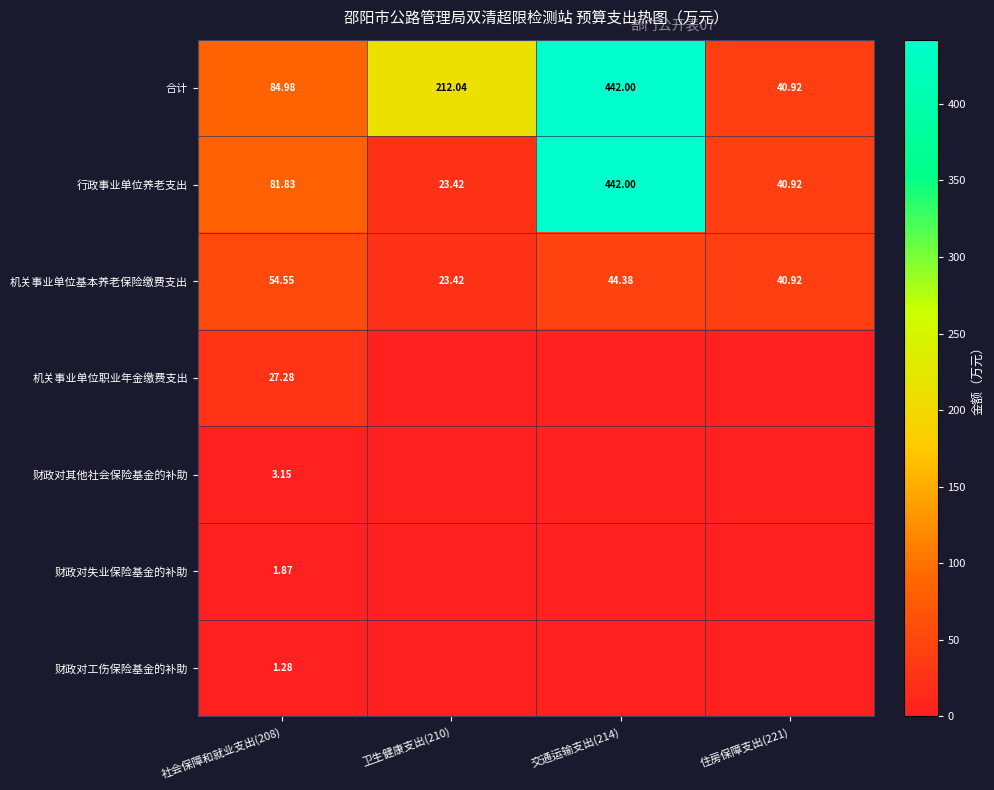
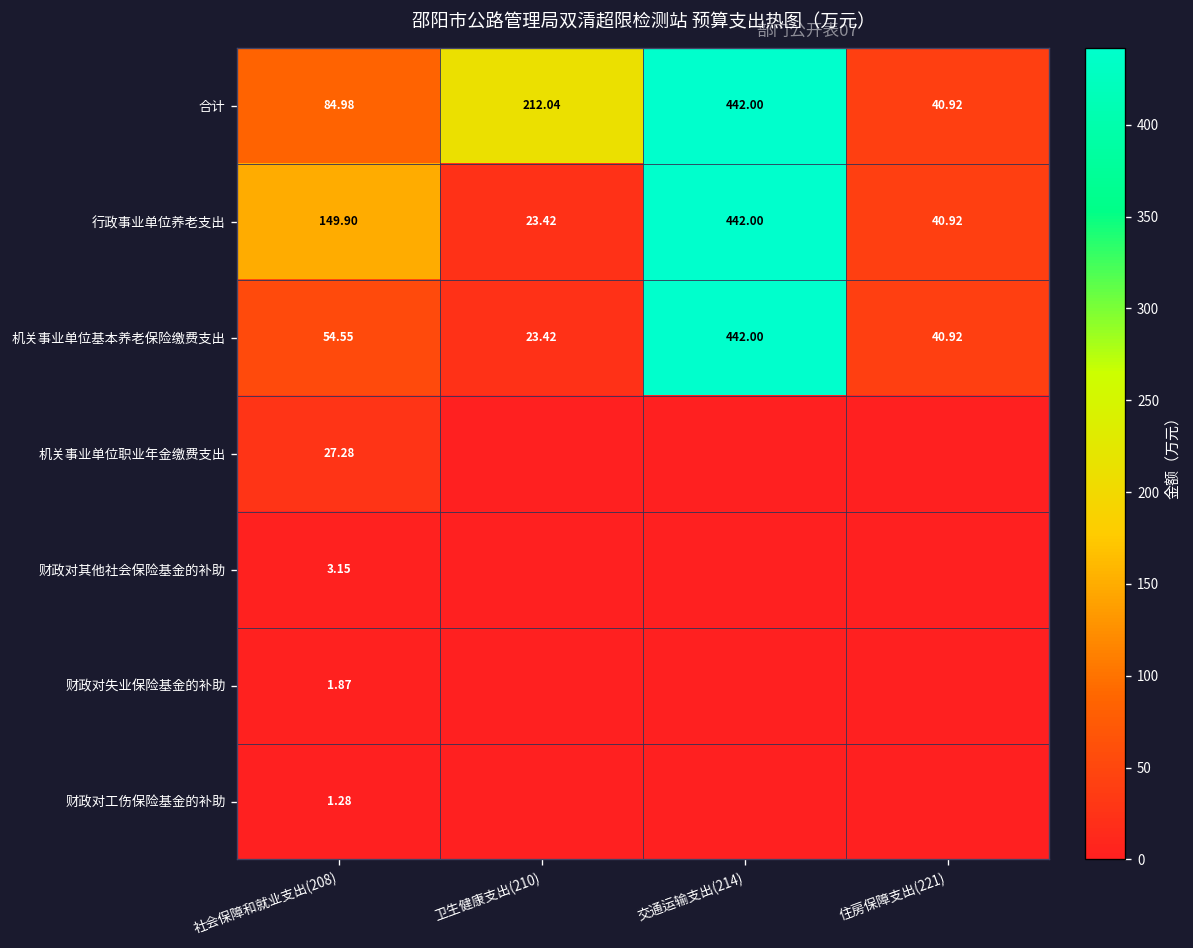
  {
    "合计": {
      "社会保障和就业支出(208)": 84.98,
      "卫生健康支出(210)": 212.04,
      "交通运输支出(214)": 442.00,
      "住房保障支出(221)": 40.92
    },
    "行政事业单位养老支出": {
-     "社会保障和就业支出(208)": 81.83,
+     "社会保障和就业支出(208)": 149.90,
      "卫生健康支出(210)": 23.42,
      "交通运输支出(214)": 442.00,
      "住房保障支出(221)": 40.92
    },
    "机关事业单位基本养老保险缴费支出": {
      "社会保障和就业支出(208)": 54.55,
      "卫生健康支出(210)": 23.42,
-     "交通运输支出(214)": 44.38,
+     "交通运输支出(214)": 442.00,
      "住房保障支出(221)": 40.92
    },
    "机关事业单位职业年金缴费支出": {
      "社会保障和就业支出(208)": 27.28
    },
    "财政对其他社会保险基金的补助": {
      "社会保障和就业支出(208)": 3.15
    },
    "财政对失业保险基金的补助": {
      "社会保障和就业支出(208)": 1.87
    },
    "财政对工伤保险基金的补助": {
      "社会保障和就业支出(208)": 1.28
    }
  }
